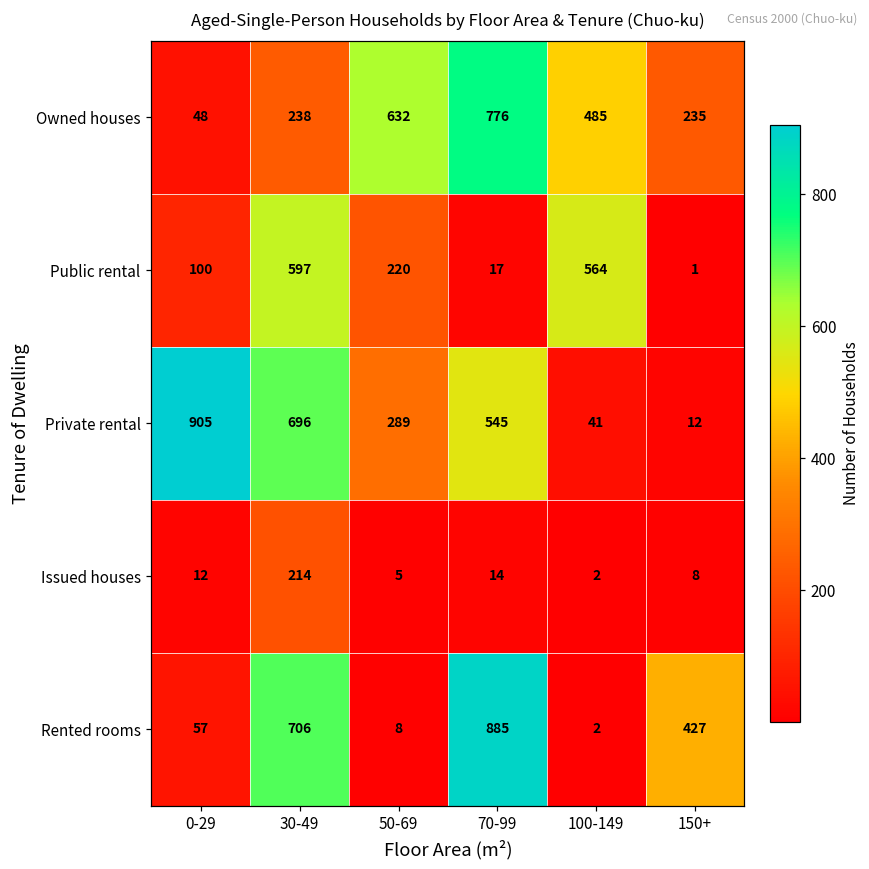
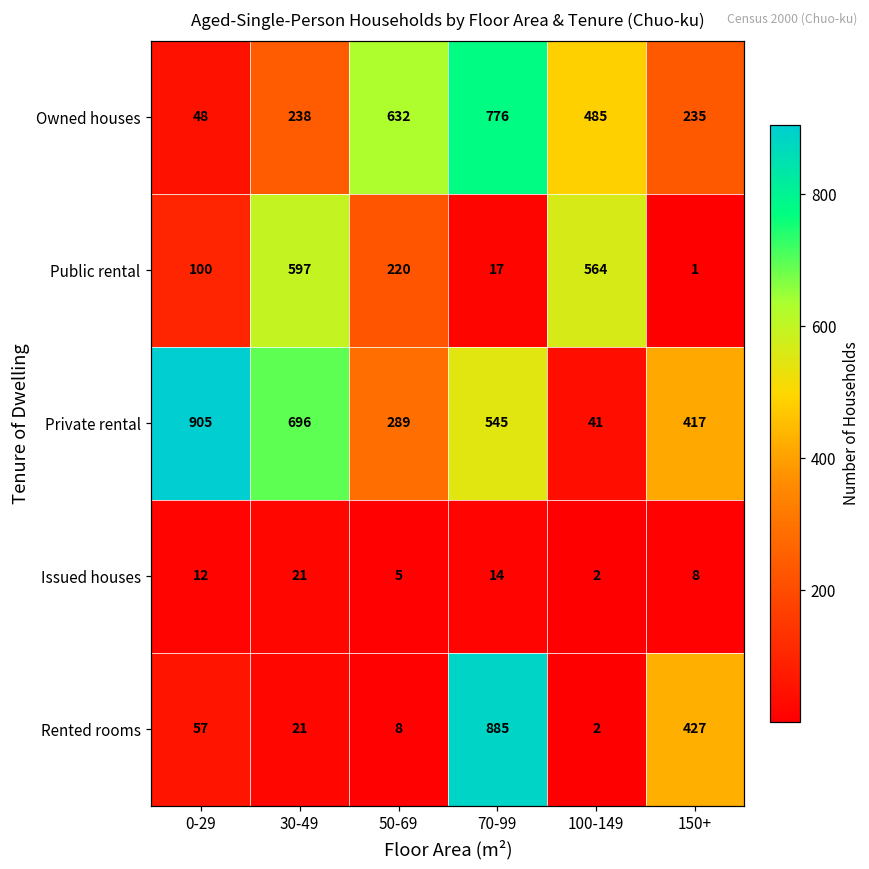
  {
    "Owned houses": {
      "0-29": 48,
      "30-49": 238,
      "50-69": 632,
      "70-99": 776,
      "100-149": 485,
      "150+": 235
    },
    "Public rental": {
      "0-29": 100,
      "30-49": 597,
      "50-69": 220,
      "70-99": 17,
      "100-149": 564,
      "150+": 1
    },
    "Private rental": {
      "0-29": 905,
      "30-49": 696,
      "50-69": 289,
      "70-99": 545,
      "100-149": 41,
-     "150+": 12
+     "150+": 417
    },
    "Issued houses": {
      "0-29": 12,
-     "30-49": 214,
+     "30-49": 21,
      "50-69": 5,
      "70-99": 14,
      "100-149": 2,
      "150+": 8
    },
    "Rented rooms": {
      "0-29": 57,
-     "30-49": 706,
+     "30-49": 21,
      "50-69": 8,
      "70-99": 885,
      "100-149": 2,
      "150+": 427
    }
  }
